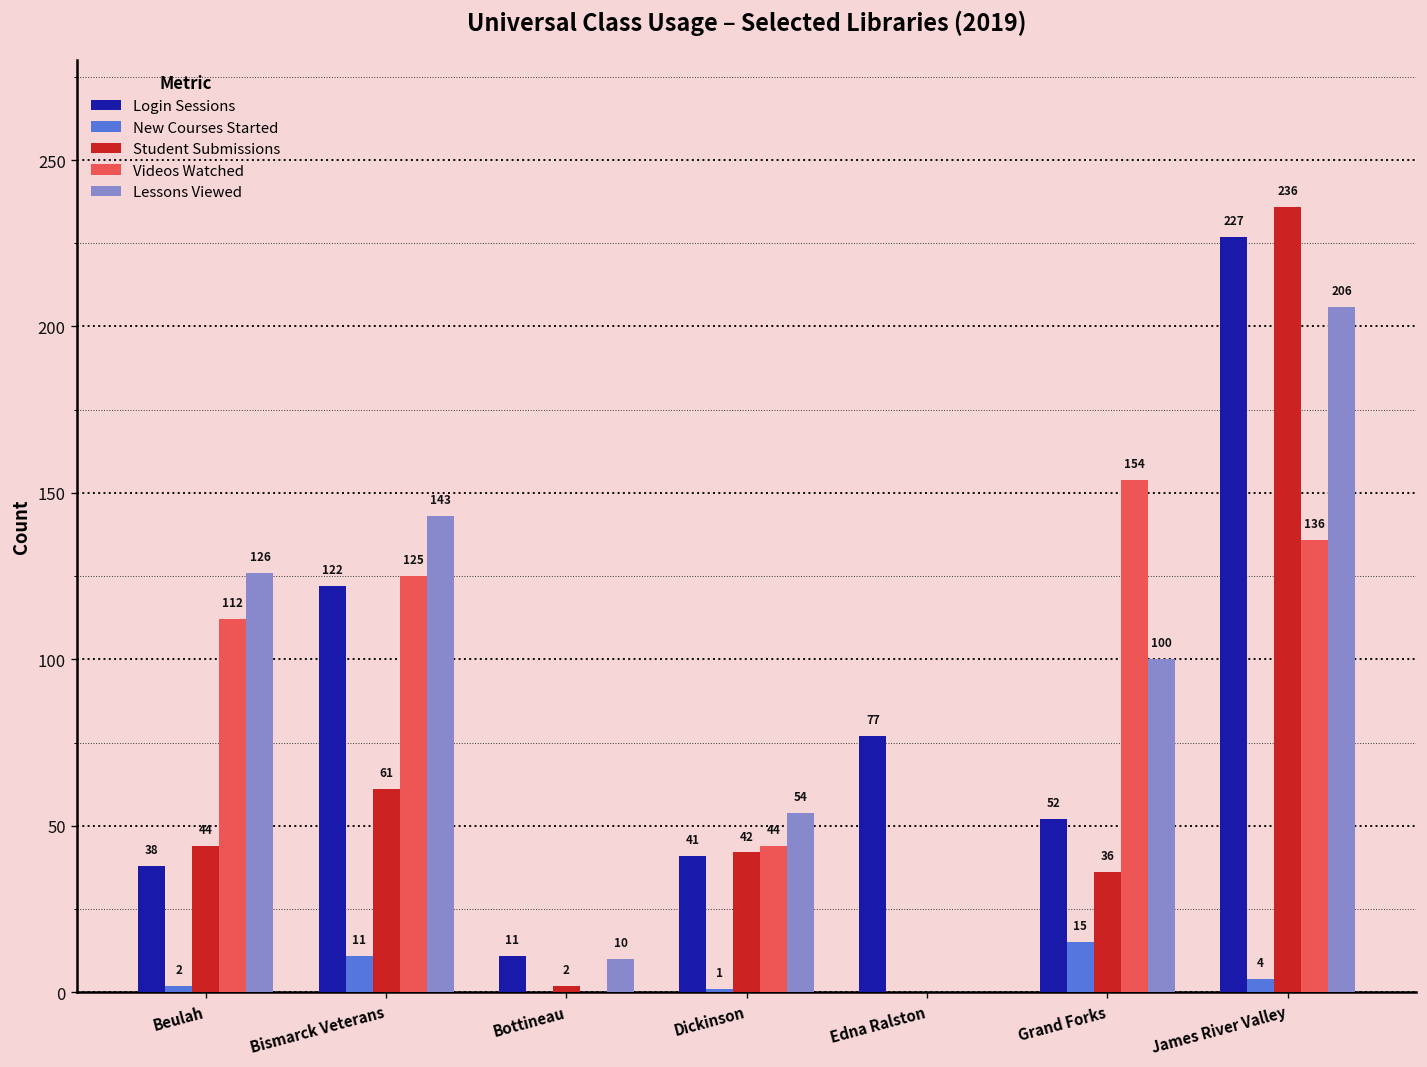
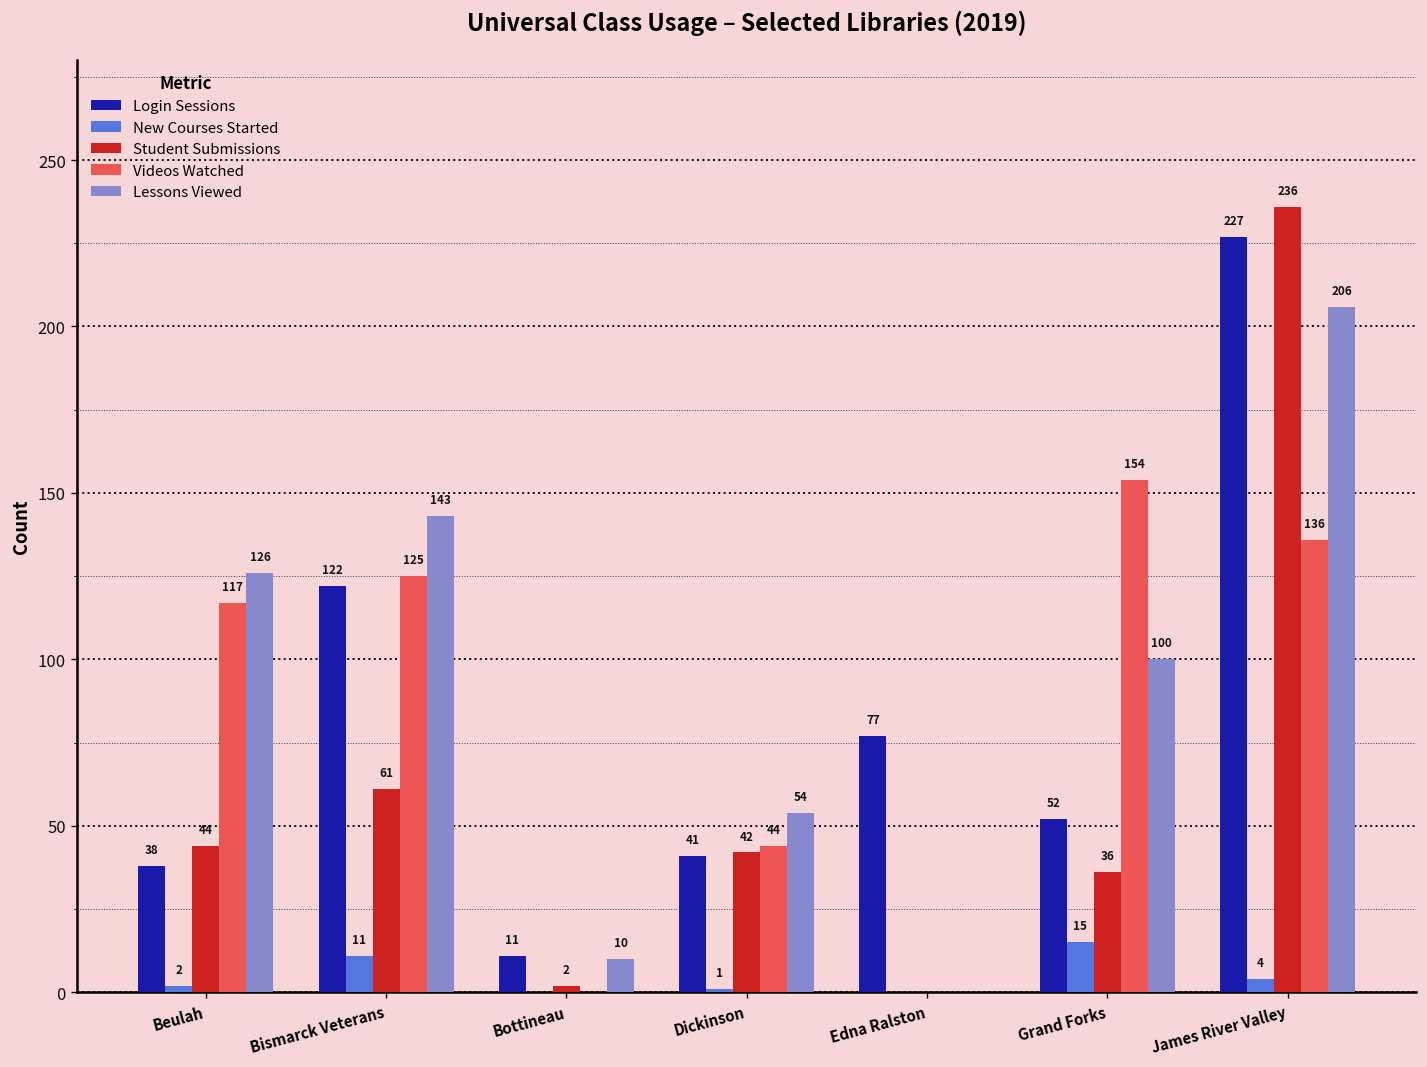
  {
    "Login Sessions": {
      "Beulah": 38,
      "Bismarck Veterans": 122,
      "Bottineau": 11,
      "Dickinson": 41,
      "Edna Ralston": 77,
      "Grand Forks": 52,
      "James River Valley": 227
    },
    "Student Submissions": {
      "Beulah": 44,
      "Bismarck Veterans": 61,
      "Bottineau": 2,
      "Dickinson": 42,
      "Grand Forks": 36,
      "James River Valley": 236
    },
    "Videos Watched": {
-     "Beulah": 112,
+     "Beulah": 117,
      "Bismarck Veterans": 125,
      "Dickinson": 44,
      "Grand Forks": 154,
      "James River Valley": 136
    }
  }
